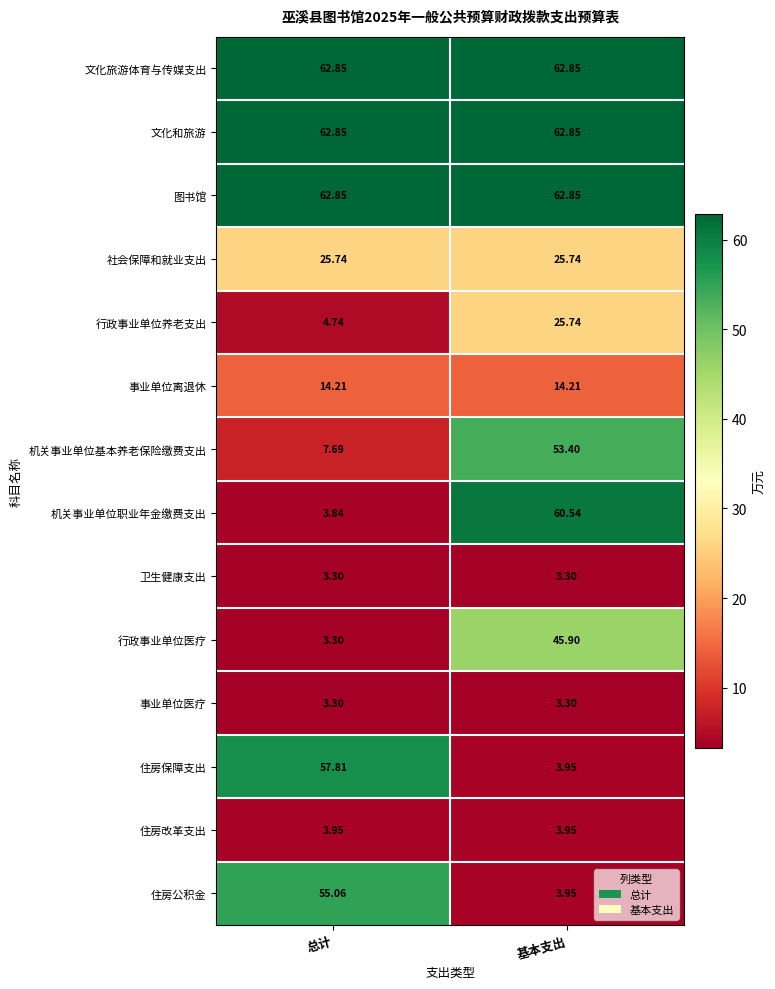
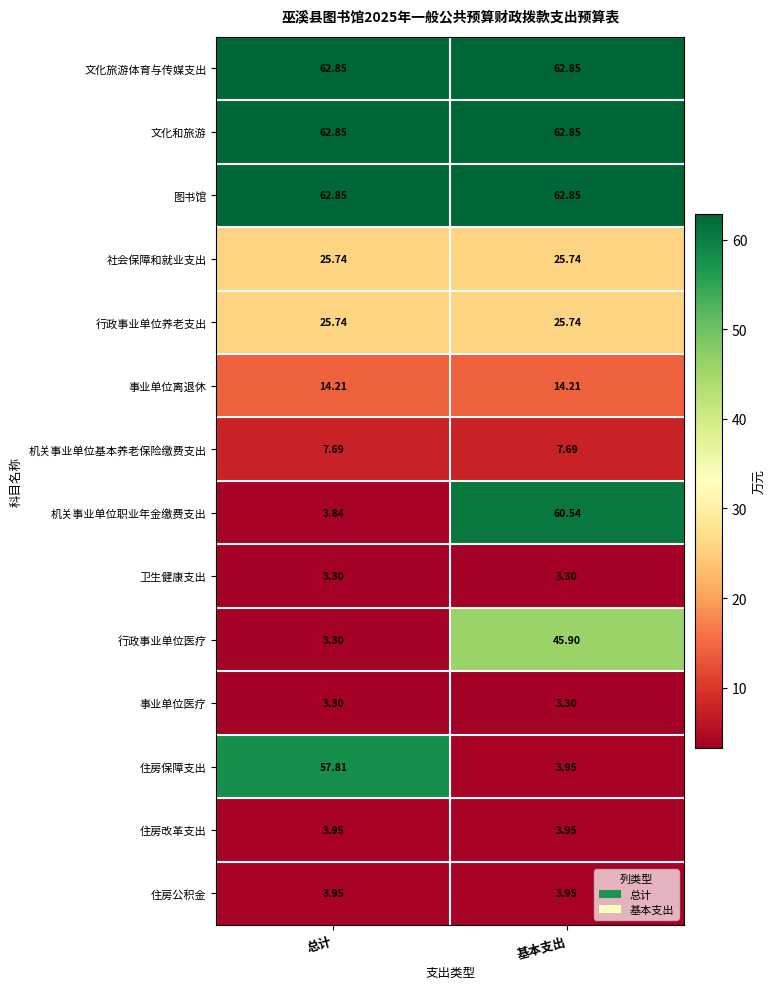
  {
    "文化旅游体育与传媒支出": {
      "总计": 62.85,
      "基本支出": 62.85
    },
    "文化和旅游": {
      "总计": 62.85,
      "基本支出": 62.85
    },
    "图书馆": {
      "总计": 62.85,
      "基本支出": 62.85
    },
    "社会保障和就业支出": {
      "总计": 25.74,
      "基本支出": 25.74
    },
    "行政事业单位养老支出": {
-     "总计": 4.74,
+     "总计": 25.74,
      "基本支出": 25.74
    },
    "事业单位离退休": {
      "总计": 14.21,
      "基本支出": 14.21
    },
    "机关事业单位基本养老保险缴费支出": {
      "总计": 7.69,
-     "基本支出": 53.40
+     "基本支出": 7.69
    },
    "机关事业单位职业年金缴费支出": {
      "总计": 3.84,
      "基本支出": 60.54
    },
    "卫生健康支出": {
      "总计": 3.30,
      "基本支出": 3.30
    },
    "行政事业单位医疗": {
      "总计": 3.30,
      "基本支出": 45.90
    },
    "事业单位医疗": {
      "总计": 3.30,
      "基本支出": 3.30
    },
    "住房保障支出": {
      "总计": 57.81,
      "基本支出": 3.95
    },
    "住房改革支出": {
      "总计": 3.95,
      "基本支出": 3.95
    },
    "住房公积金": {
-     "总计": 55.06,
+     "总计": 3.95,
      "基本支出": 3.95
    }
  }
